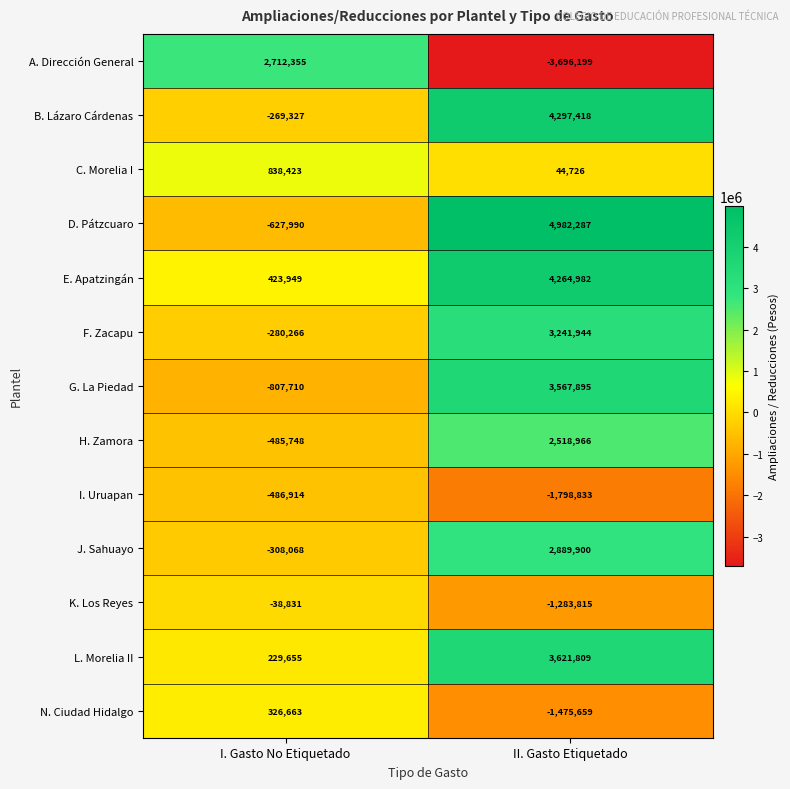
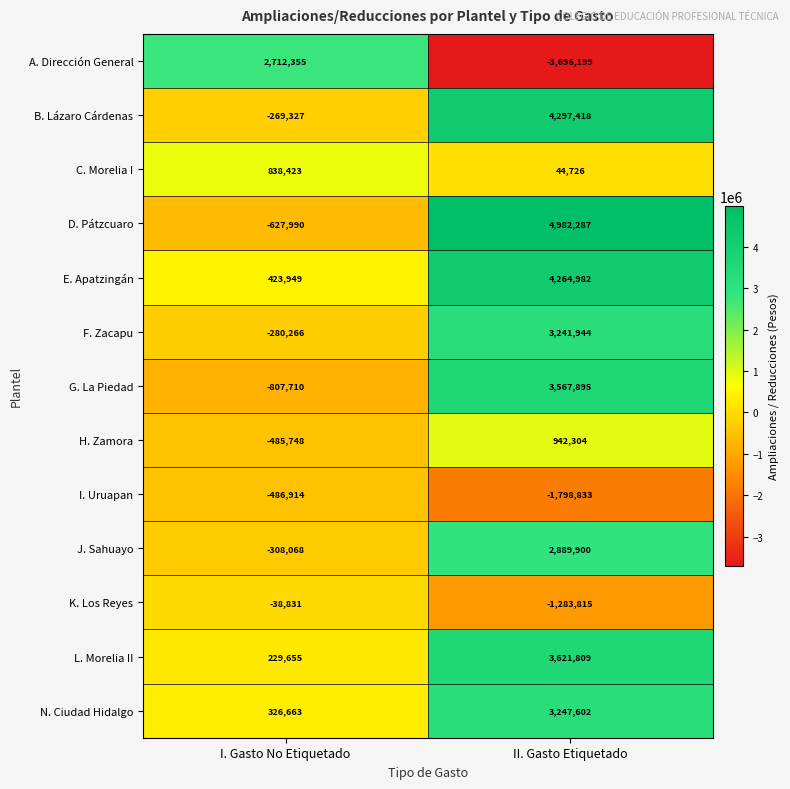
  {
    "A. Dirección General": {
      "I. Gasto No Etiquetado": "2,712,355",
      "II. Gasto Etiquetado": "-3,696,199"
    },
    "B. Lázaro Cárdenas": {
      "I. Gasto No Etiquetado": "-269,327",
      "II. Gasto Etiquetado": "4,297,418"
    },
    "C. Morelia I": {
      "I. Gasto No Etiquetado": "838,423",
      "II. Gasto Etiquetado": "44,726"
    },
    "D. Pátzcuaro": {
      "I. Gasto No Etiquetado": "-627,990",
      "II. Gasto Etiquetado": "4,982,287"
    },
    "E. Apatzingán": {
      "I. Gasto No Etiquetado": "423,949",
      "II. Gasto Etiquetado": "4,264,982"
    },
    "F. Zacapu": {
      "I. Gasto No Etiquetado": "-280,266",
      "II. Gasto Etiquetado": "3,241,944"
    },
    "G. La Piedad": {
      "I. Gasto No Etiquetado": "-807,710",
      "II. Gasto Etiquetado": "3,567,895"
    },
    "H. Zamora": {
      "I. Gasto No Etiquetado": "-485,748",
-     "II. Gasto Etiquetado": "2,518,966"
+     "II. Gasto Etiquetado": "942,304"
    },
    "I. Uruapan": {
      "I. Gasto No Etiquetado": "-486,914",
      "II. Gasto Etiquetado": "-1,798,833"
    },
    "J. Sahuayo": {
      "I. Gasto No Etiquetado": "-308,068",
      "II. Gasto Etiquetado": "2,889,900"
    },
    "K. Los Reyes": {
      "I. Gasto No Etiquetado": "-38,831",
      "II. Gasto Etiquetado": "-1,283,815"
    },
    "L. Morelia II": {
      "I. Gasto No Etiquetado": "229,655",
      "II. Gasto Etiquetado": "3,621,809"
    },
    "N. Ciudad Hidalgo": {
      "I. Gasto No Etiquetado": "326,663",
-     "II. Gasto Etiquetado": "-1,475,659"
+     "II. Gasto Etiquetado": "3,247,602"
    }
  }
